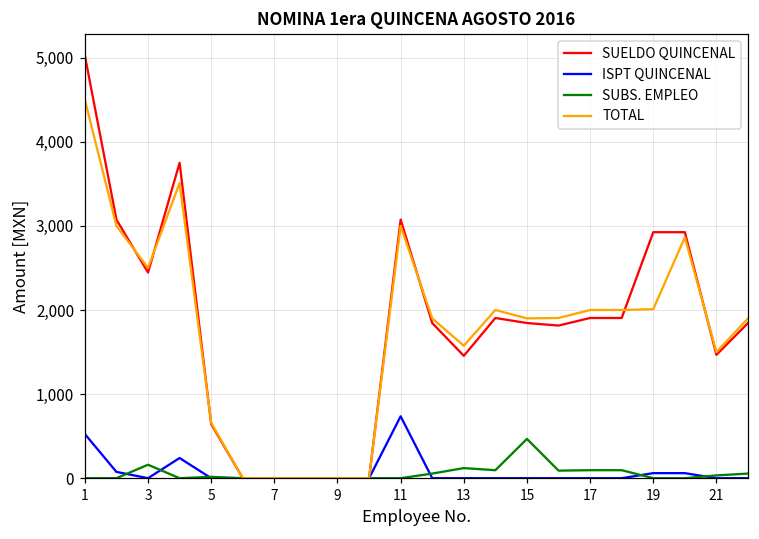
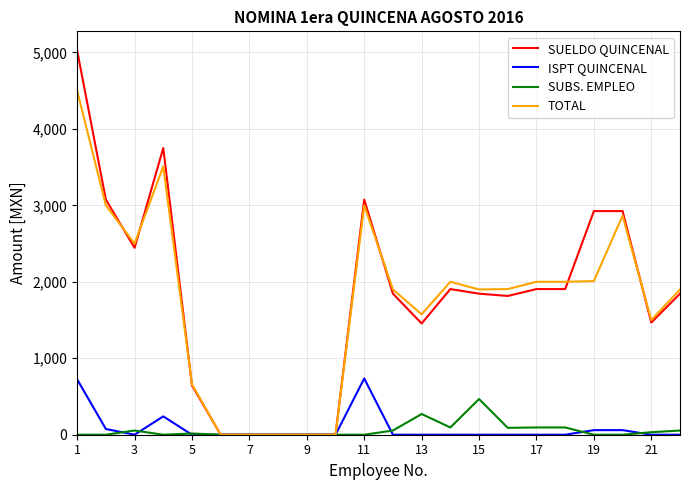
  {
    "SUELDO QUINCENAL": {
      "1": "5,000",
      "3": "2,400",
      "11": "3,100",
      "13": "1,500",
      "15": "1,800",
      "17": "1,900",
      "19": "2,900",
      "21": "1,500"
    },
    "ISPT QUINCENAL": {
-     "1": "500",
+     "1": "700",
      "3": "0",
      "11": "700",
      "13": "0",
      "15": "0",
      "17": "0",
      "19": "100"
    },
    "SUBS. EMPLEO": {
      "1": "0",
-     "3": "200",
+     "3": "100",
      "11": "0",
-     "13": "100",
+     "13": "300",
      "15": "500",
      "17": "100",
      "19": "0"
    },
    "TOTAL": {
      "1": "4,500",
      "3": "2,500",
      "11": "3,000",
      "13": "1,600",
      "15": "1,900",
      "17": "2,000",
      "19": "2,000",
      "21": "1,500"
    }
  }
